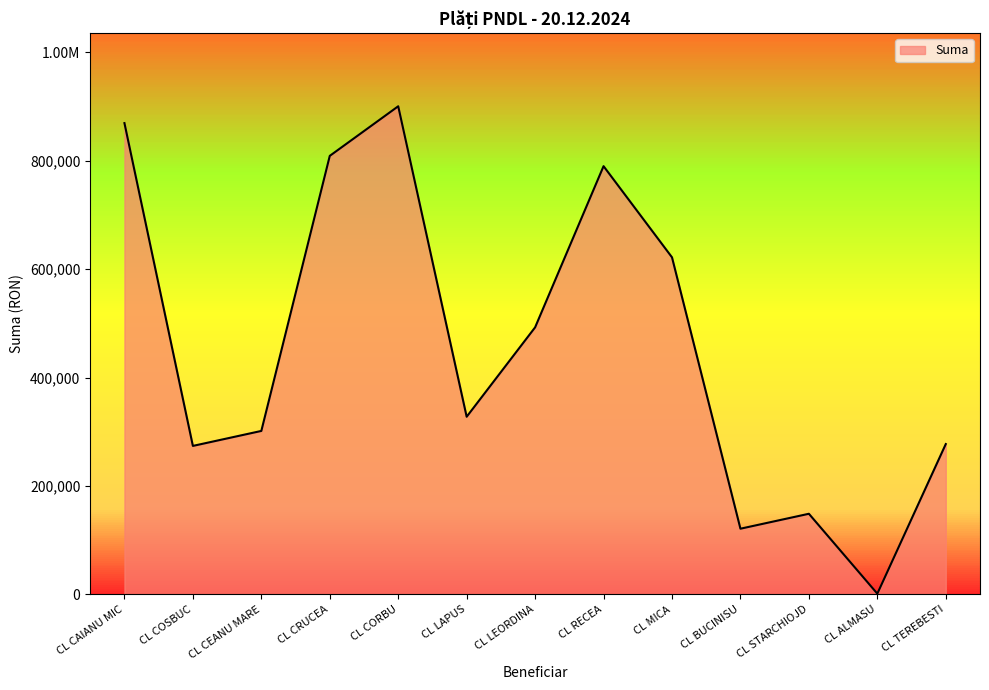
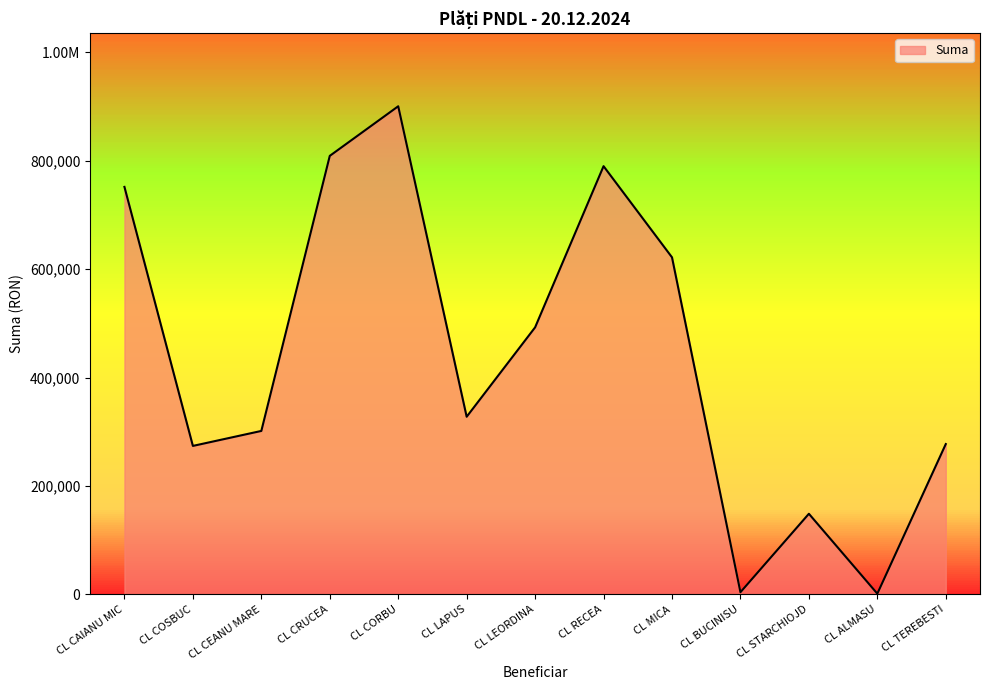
  {
-   "CL CAIANU MIC": "870,000",
+   "CL CAIANU MIC": "750,000",
    "CL COSBUC": "270,000",
    "CL CEANU MARE": "300,000",
    "CL CRUCEA": "810,000",
    "CL CORBU": "900,000",
    "CL LAPUS": "330,000",
    "CL LEORDINA": "490,000",
    "CL RECEA": "790,000",
    "CL MICA": "620,000",
-   "CL BUCINISU": "120,000",
+   "CL BUCINISU": "0",
    "CL STARCHIOJD": "150,000",
    "CL ALMASU": "0",
    "CL TEREBESTI": "280,000"
  }
